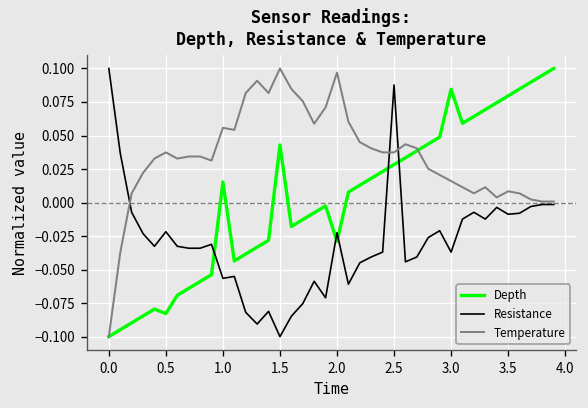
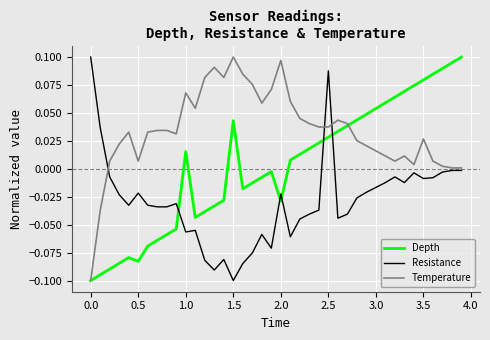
  {
    "Depth": {
      "0.5": -0.083,
      "1.0": 0.015,
      "1.5": 0.043,
      "2.0": -0.029,
      "2.5": 0.028,
-     "3.0": 0.084,
+     "3.0": 0.054,
      "3.5": 0.080
    },
    "Resistance": {
      "0.0": 0.100,
      "0.5": -0.022,
      "1.0": -0.057,
      "1.5": -0.100,
      "2.0": -0.022,
      "2.5": 0.088,
-     "3.0": -0.037,
+     "3.0": -0.017,
      "3.5": -0.009
    },
    "Temperature": {
-     "0.5": 0.037,
-     "1.0": 0.056,
+     "0.5": 0.007,
+     "1.0": 0.068,
      "1.5": 0.100,
      "2.0": 0.097,
      "2.5": 0.037,
      "3.0": 0.016,
-     "3.5": 0.008
+     "3.5": 0.027
    }
  }
